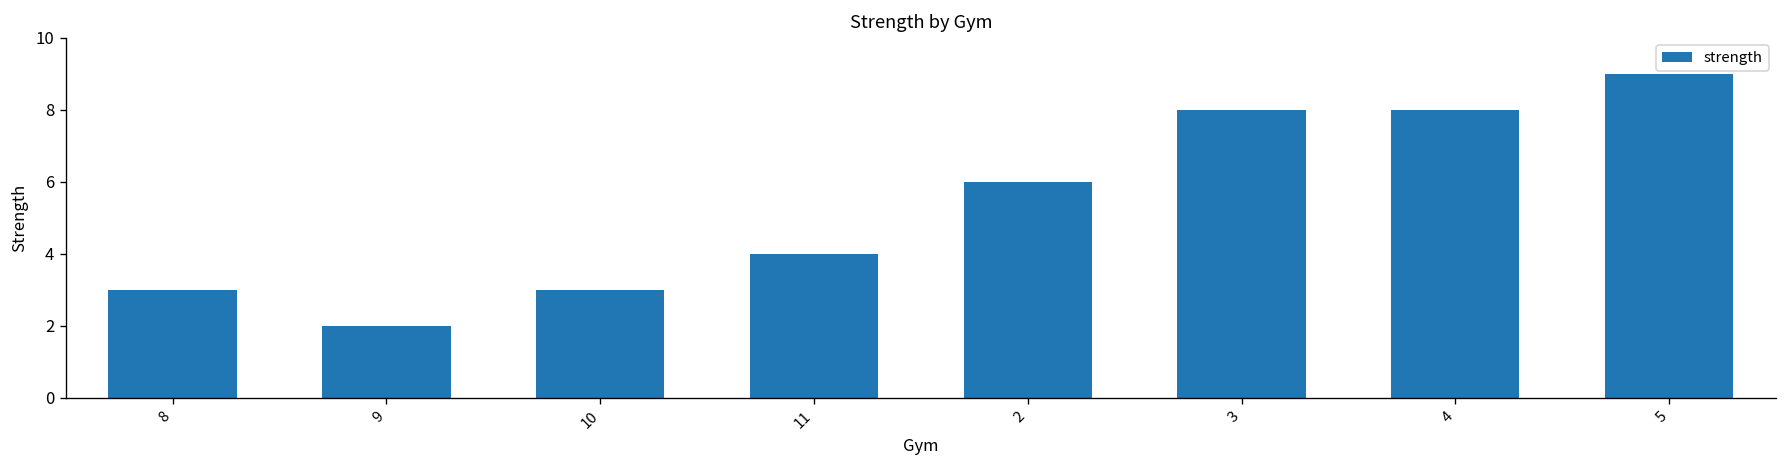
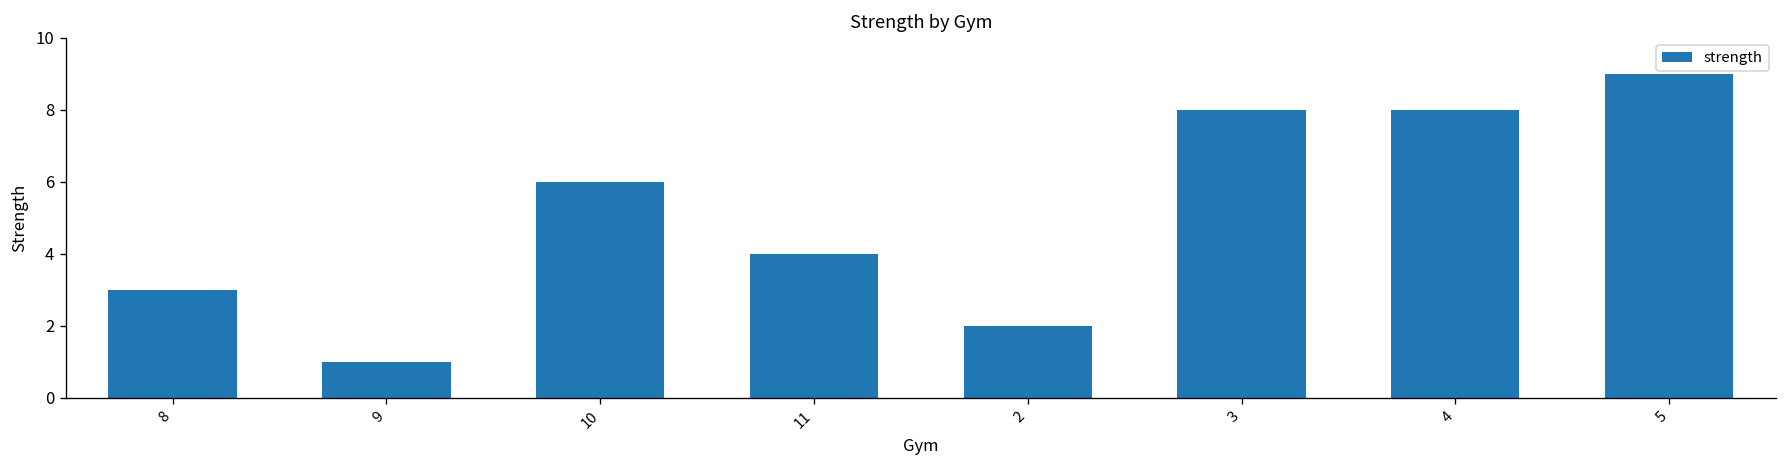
  {
    "8": 3,
-   "9": 2,
-   "10": 3,
+   "9": 1,
+   "10": 6,
    "11": 4,
-   "2": 6,
+   "2": 2,
    "3": 8,
    "4": 8,
    "5": 9
  }
